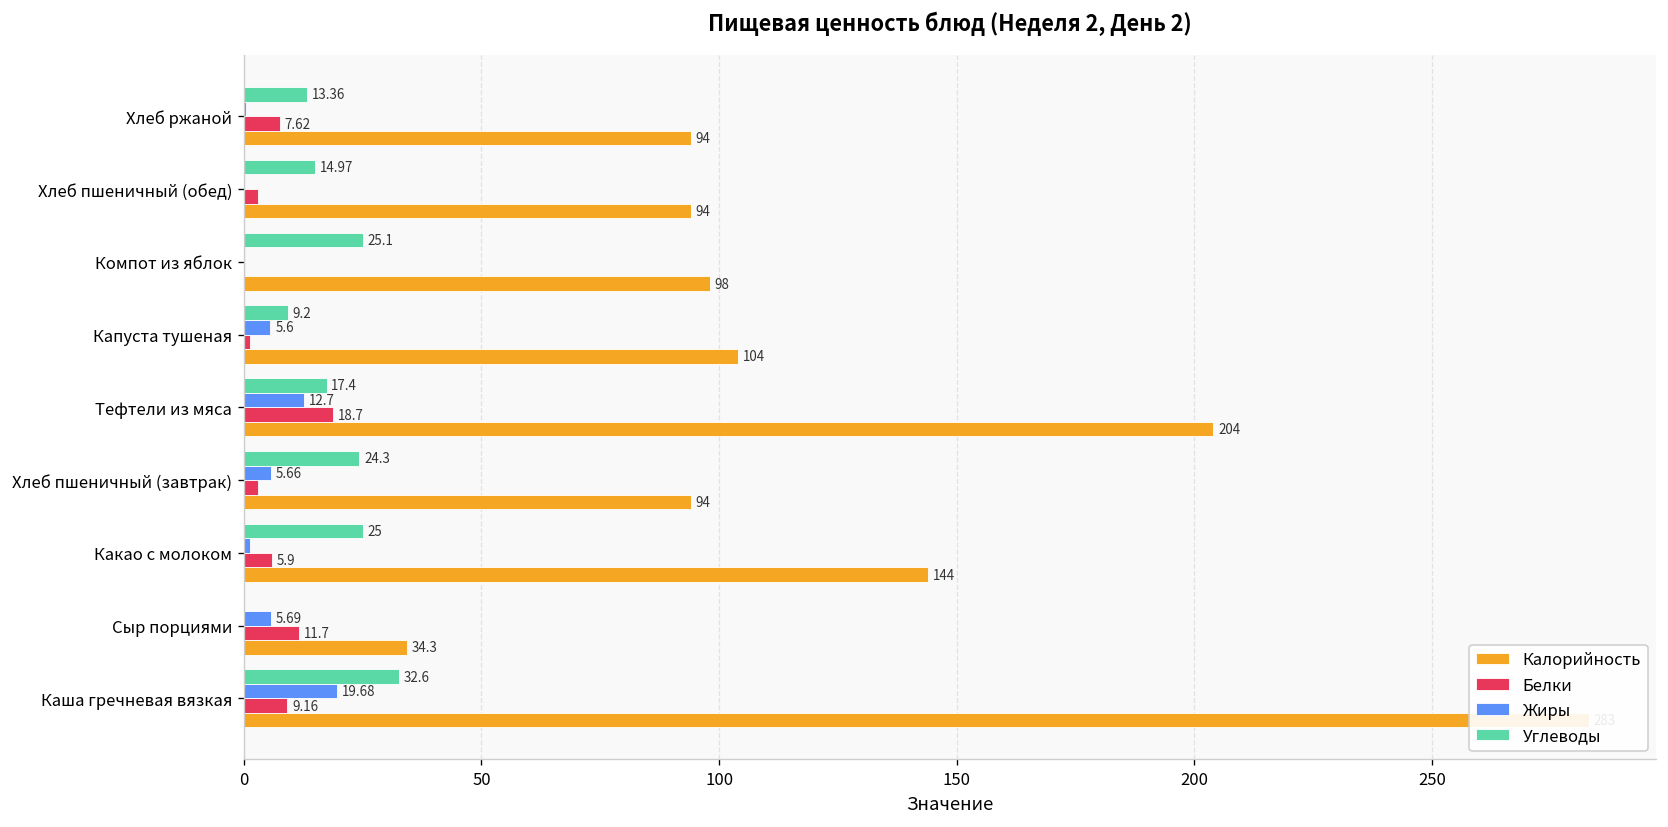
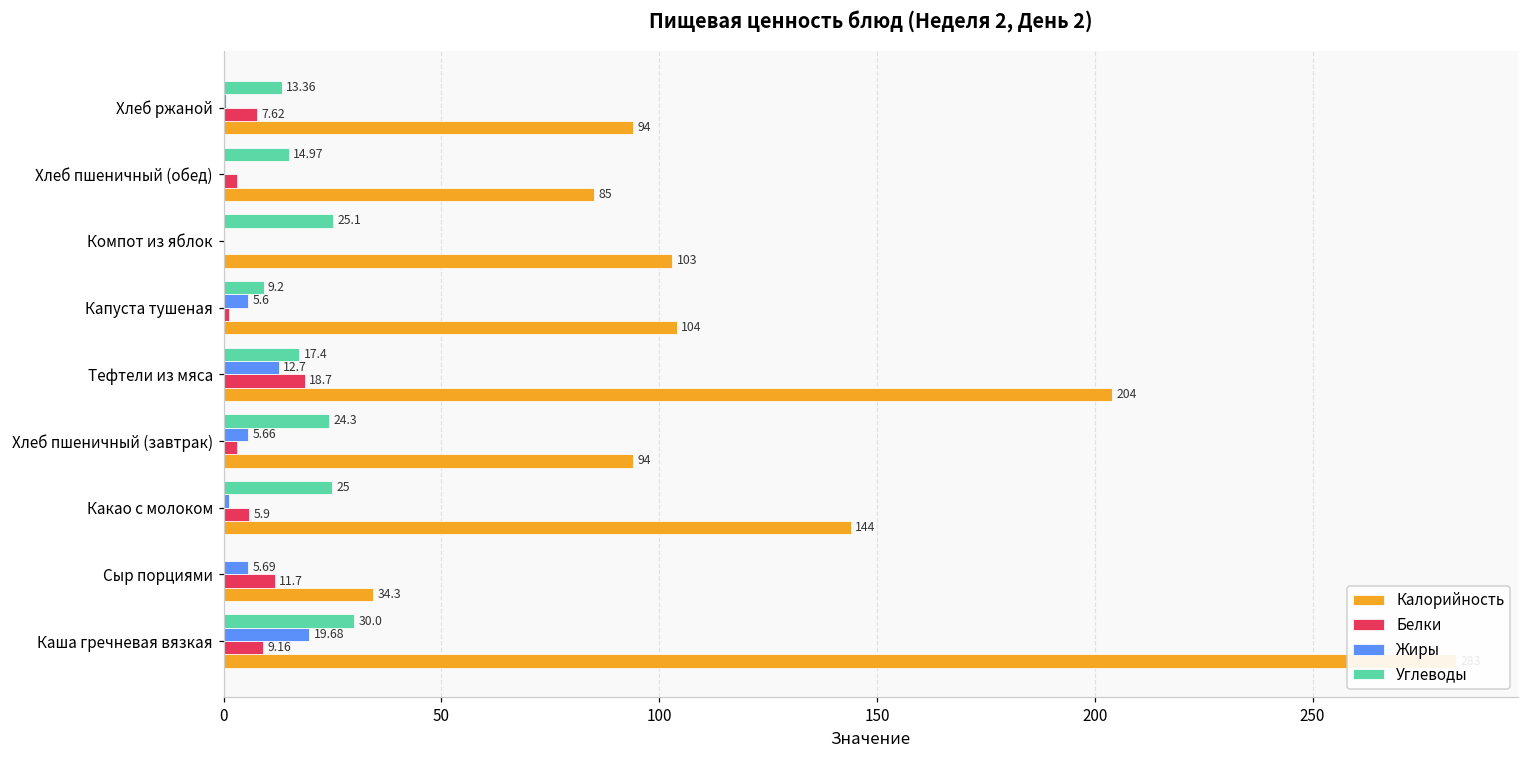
  {
    "Калорийность": {
      "Хлеб ржаной": 94,
-     "Хлеб пшеничный (обед)": 94,
-     "Компот из яблок": 98,
+     "Хлеб пшеничный (обед)": 85,
+     "Компот из яблок": 103,
      "Капуста тушеная": 104,
      "Тефтели из мяса": 204,
      "Хлеб пшеничный (завтрак)": 94,
      "Какао с молоком": 144,
      "Сыр порциями": 34.3
    },
    "Белки": {
      "Хлеб ржаной": 7.62,
      "Тефтели из мяса": 18.7,
      "Какао с молоком": 5.9,
      "Сыр порциями": 11.7,
      "Каша гречневая вязкая": 9.16
    },
    "Жиры": {
      "Капуста тушеная": 5.6,
      "Тефтели из мяса": 12.7,
      "Хлеб пшеничный (завтрак)": 5.66,
      "Сыр порциями": 5.69,
      "Каша гречневая вязкая": 19.68
    },
    "Углеводы": {
      "Хлеб ржаной": 13.36,
      "Хлеб пшеничный (обед)": 14.97,
      "Компот из яблок": 25.1,
      "Капуста тушеная": 9.2,
      "Тефтели из мяса": 17.4,
      "Хлеб пшеничный (завтрак)": 24.3,
      "Какао с молоком": 25,
-     "Каша гречневая вязкая": 32.6
+     "Каша гречневая вязкая": 30.0
    }
  }
